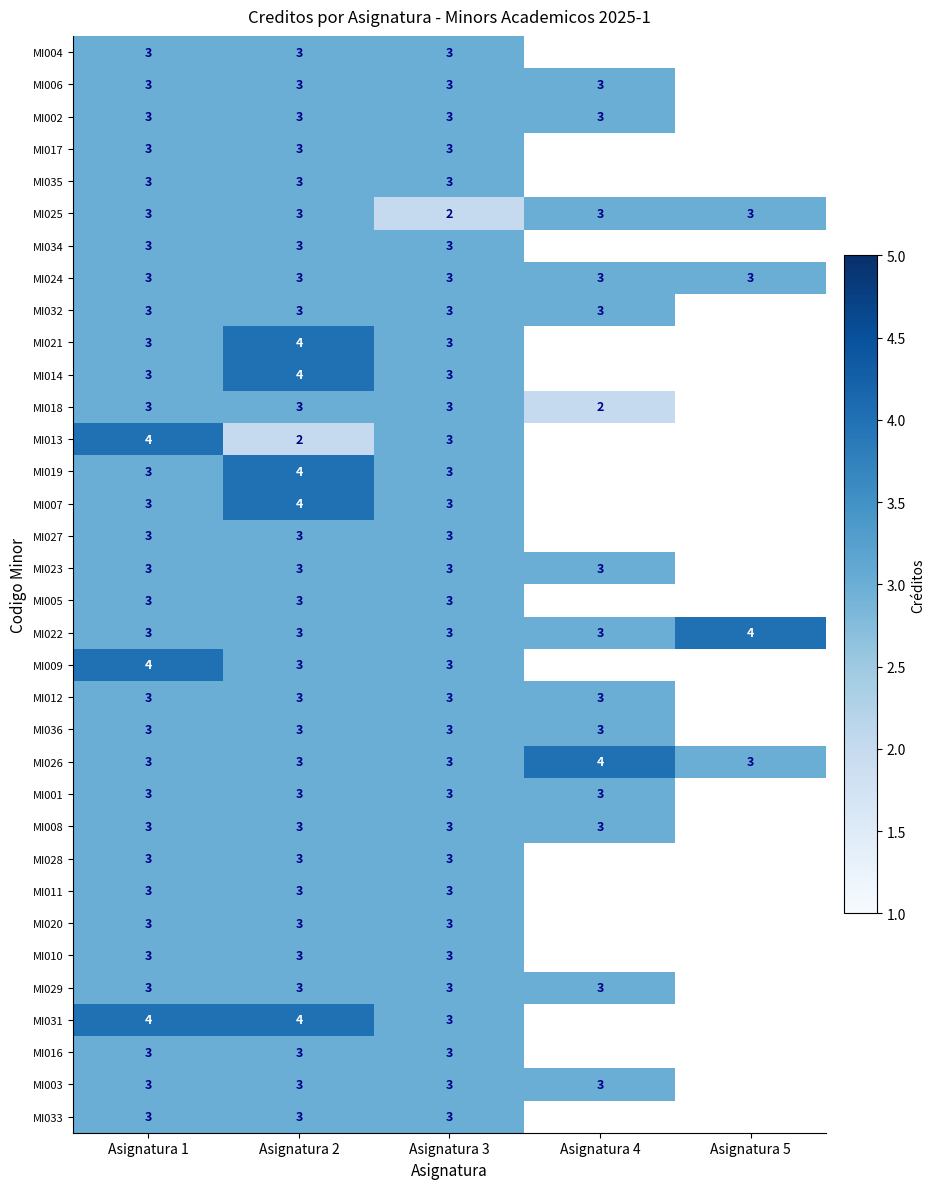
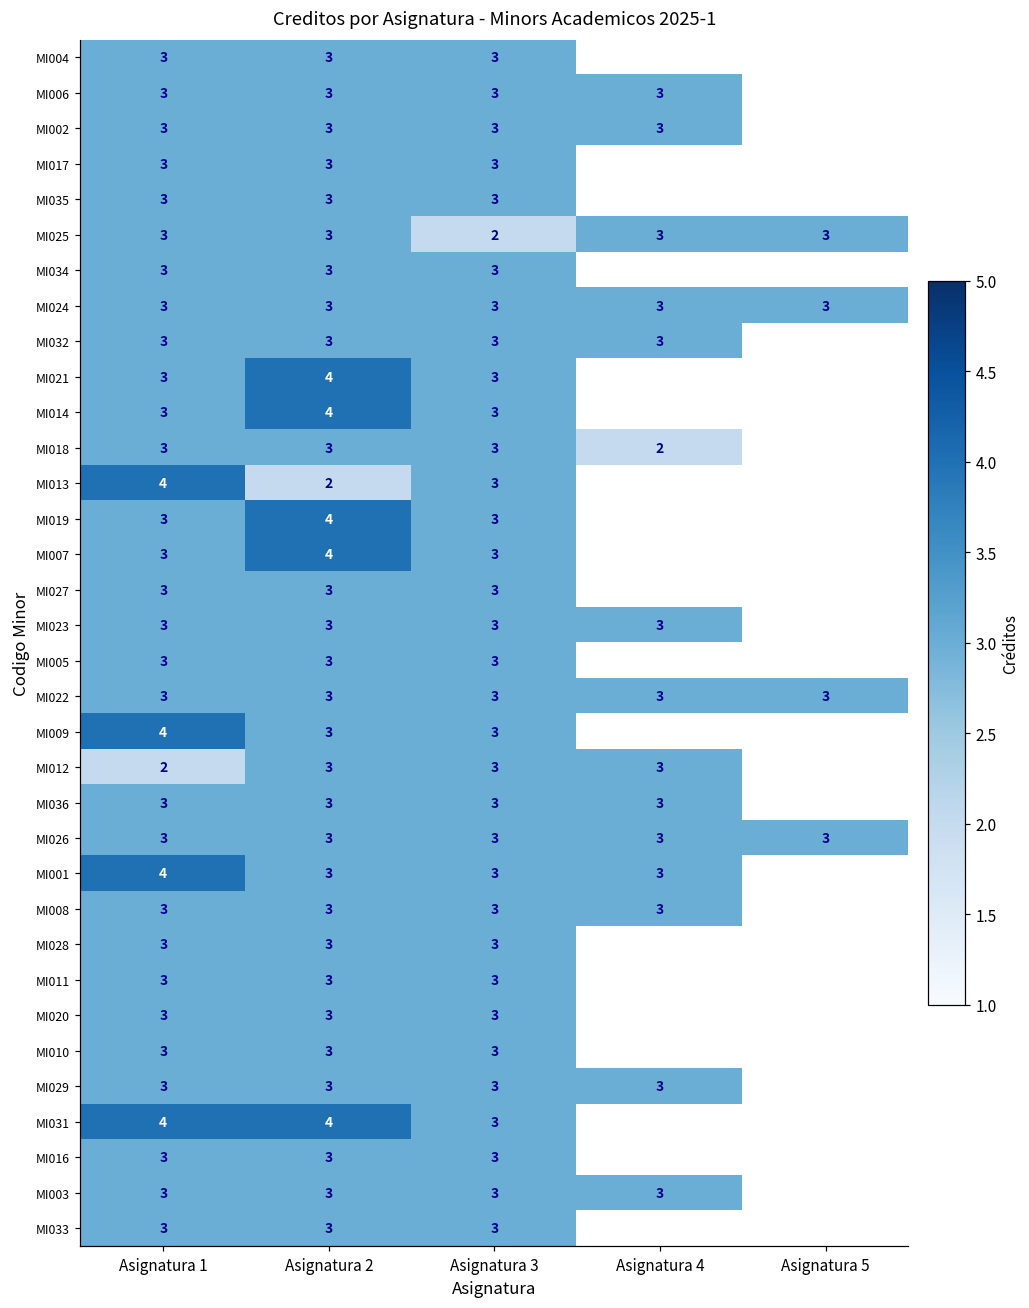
  {
    "MI004": {
      "Asignatura 1": 3,
      "Asignatura 2": 3,
      "Asignatura 3": 3
    },
    "MI006": {
      "Asignatura 1": 3,
      "Asignatura 2": 3,
      "Asignatura 3": 3,
      "Asignatura 4": 3
    },
    "MI002": {
      "Asignatura 1": 3,
      "Asignatura 2": 3,
      "Asignatura 3": 3,
      "Asignatura 4": 3
    },
    "MI017": {
      "Asignatura 1": 3,
      "Asignatura 2": 3,
      "Asignatura 3": 3
    },
    "MI035": {
      "Asignatura 1": 3,
      "Asignatura 2": 3,
      "Asignatura 3": 3
    },
    "MI025": {
      "Asignatura 1": 3,
      "Asignatura 2": 3,
      "Asignatura 3": 2,
      "Asignatura 4": 3,
      "Asignatura 5": 3
    },
    "MI034": {
      "Asignatura 1": 3,
      "Asignatura 2": 3,
      "Asignatura 3": 3
    },
    "MI024": {
      "Asignatura 1": 3,
      "Asignatura 2": 3,
      "Asignatura 3": 3,
      "Asignatura 4": 3,
      "Asignatura 5": 3
    },
    "MI032": {
      "Asignatura 1": 3,
      "Asignatura 2": 3,
      "Asignatura 3": 3,
      "Asignatura 4": 3
    },
    "MI021": {
      "Asignatura 1": 3,
      "Asignatura 2": 4,
      "Asignatura 3": 3
    },
    "MI014": {
      "Asignatura 1": 3,
      "Asignatura 2": 4,
      "Asignatura 3": 3
    },
    "MI018": {
      "Asignatura 1": 3,
      "Asignatura 2": 3,
      "Asignatura 3": 3,
      "Asignatura 4": 2
    },
    "MI013": {
      "Asignatura 1": 4,
      "Asignatura 2": 2,
      "Asignatura 3": 3
    },
    "MI019": {
      "Asignatura 1": 3,
      "Asignatura 2": 4,
      "Asignatura 3": 3
    },
    "MI007": {
      "Asignatura 1": 3,
      "Asignatura 2": 4,
      "Asignatura 3": 3
    },
    "MI027": {
      "Asignatura 1": 3,
      "Asignatura 2": 3,
      "Asignatura 3": 3
    },
    "MI023": {
      "Asignatura 1": 3,
      "Asignatura 2": 3,
      "Asignatura 3": 3,
      "Asignatura 4": 3
    },
    "MI005": {
      "Asignatura 1": 3,
      "Asignatura 2": 3,
      "Asignatura 3": 3
    },
    "MI022": {
      "Asignatura 1": 3,
      "Asignatura 2": 3,
      "Asignatura 3": 3,
      "Asignatura 4": 3,
-     "Asignatura 5": 4
+     "Asignatura 5": 3
    },
    "MI009": {
      "Asignatura 1": 4,
      "Asignatura 2": 3,
      "Asignatura 3": 3
    },
    "MI012": {
-     "Asignatura 1": 3,
+     "Asignatura 1": 2,
      "Asignatura 2": 3,
      "Asignatura 3": 3,
      "Asignatura 4": 3
    },
    "MI036": {
      "Asignatura 1": 3,
      "Asignatura 2": 3,
      "Asignatura 3": 3,
      "Asignatura 4": 3
    },
    "MI026": {
      "Asignatura 1": 3,
      "Asignatura 2": 3,
      "Asignatura 3": 3,
-     "Asignatura 4": 4,
+     "Asignatura 4": 3,
      "Asignatura 5": 3
    },
    "MI001": {
-     "Asignatura 1": 3,
+     "Asignatura 1": 4,
      "Asignatura 2": 3,
      "Asignatura 3": 3,
      "Asignatura 4": 3
    },
    "MI008": {
      "Asignatura 1": 3,
      "Asignatura 2": 3,
      "Asignatura 3": 3,
      "Asignatura 4": 3
    },
    "MI028": {
      "Asignatura 1": 3,
      "Asignatura 2": 3,
      "Asignatura 3": 3
    },
    "MI011": {
      "Asignatura 1": 3,
      "Asignatura 2": 3,
      "Asignatura 3": 3
    },
    "MI020": {
      "Asignatura 1": 3,
      "Asignatura 2": 3,
      "Asignatura 3": 3
    },
    "MI010": {
      "Asignatura 1": 3,
      "Asignatura 2": 3,
      "Asignatura 3": 3
    },
    "MI029": {
      "Asignatura 1": 3,
      "Asignatura 2": 3,
      "Asignatura 3": 3,
      "Asignatura 4": 3
    },
    "MI031": {
      "Asignatura 1": 4,
      "Asignatura 2": 4,
      "Asignatura 3": 3
    },
    "MI016": {
      "Asignatura 1": 3,
      "Asignatura 2": 3,
      "Asignatura 3": 3
    },
    "MI003": {
      "Asignatura 1": 3,
      "Asignatura 2": 3,
      "Asignatura 3": 3,
      "Asignatura 4": 3
    },
    "MI033": {
      "Asignatura 1": 3,
      "Asignatura 2": 3,
      "Asignatura 3": 3
    }
  }
